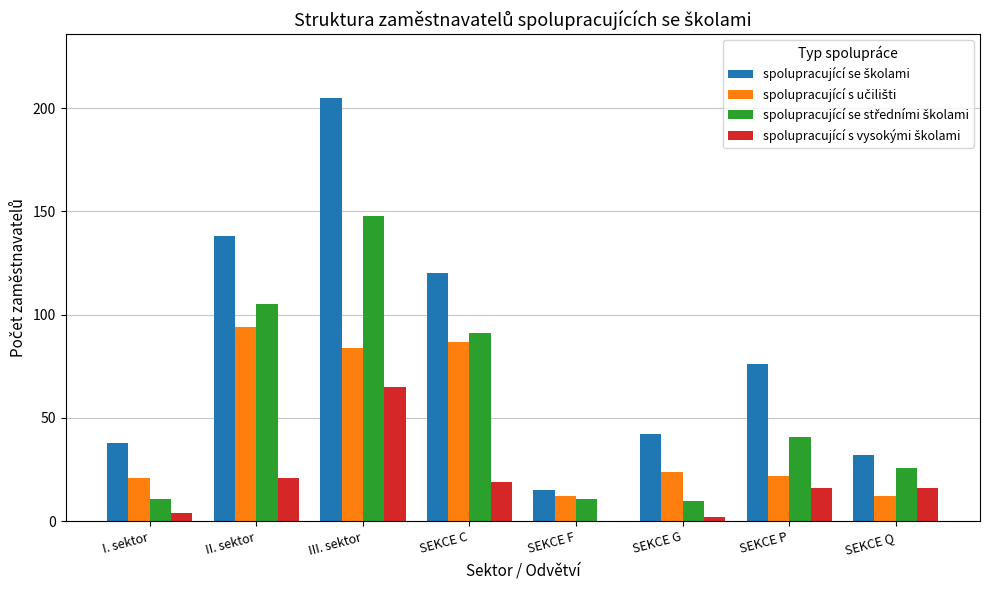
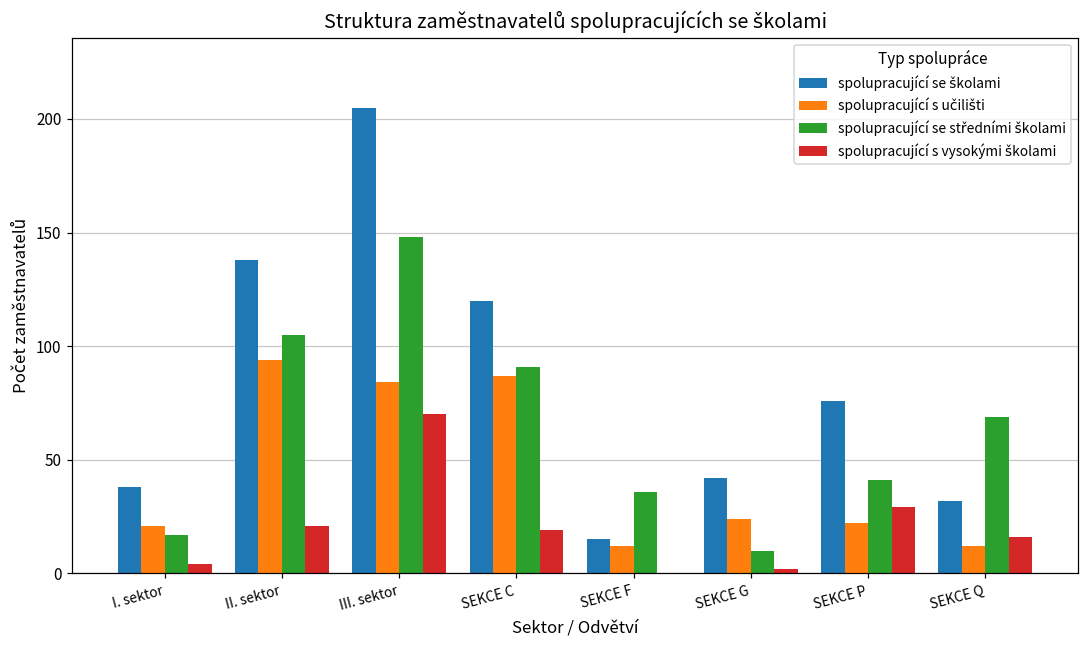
  {
    "spolupracující se školami": {
      "I. sektor": 38,
      "II. sektor": 138,
      "III. sektor": 205,
      "SEKCE C": 120,
      "SEKCE F": 15,
      "SEKCE G": 42,
      "SEKCE P": 76,
      "SEKCE Q": 32
    },
    "spolupracující s učilišti": {
      "I. sektor": 21,
      "II. sektor": 94,
      "III. sektor": 84,
      "SEKCE C": 87,
      "SEKCE F": 12,
      "SEKCE G": 24,
      "SEKCE P": 22,
      "SEKCE Q": 12
    },
    "spolupracující se středními školami": {
-     "I. sektor": 11,
+     "I. sektor": 17,
      "II. sektor": 105,
      "III. sektor": 148,
      "SEKCE C": 91,
-     "SEKCE F": 11,
+     "SEKCE F": 36,
      "SEKCE G": 10,
      "SEKCE P": 41,
-     "SEKCE Q": 26
+     "SEKCE Q": 69
    },
    "spolupracující s vysokými školami": {
      "I. sektor": 4,
      "II. sektor": 21,
-     "III. sektor": 65,
+     "III. sektor": 70,
      "SEKCE C": 19,
      "SEKCE F": 0,
      "SEKCE G": 2,
-     "SEKCE P": 16,
+     "SEKCE P": 29,
      "SEKCE Q": 16
    }
  }
